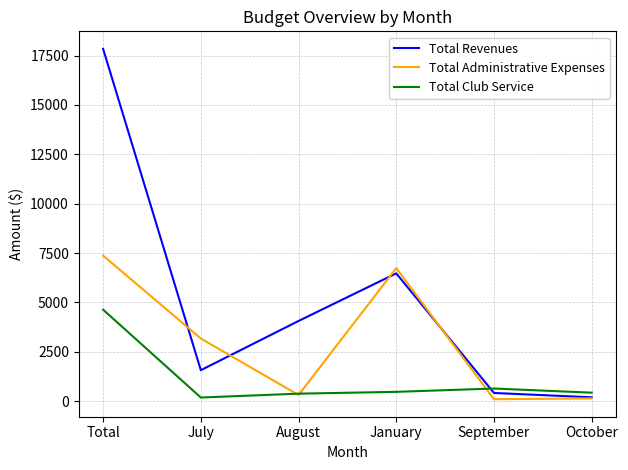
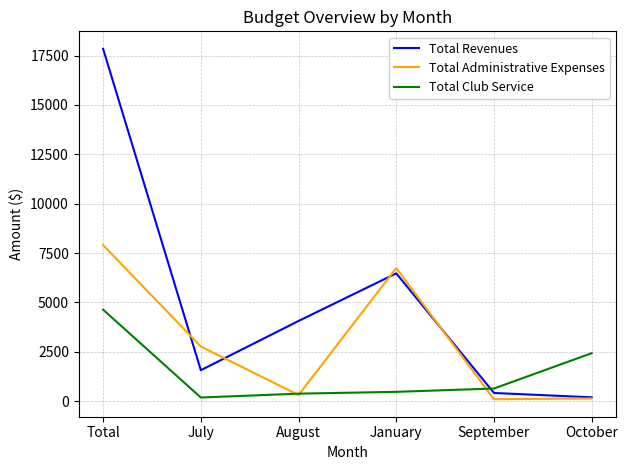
  {
    "Total Revenues": {
      "Total": 17800,
      "July": 1600,
      "August": 4100,
      "January": 6500,
      "September": 400
    },
    "Total Administrative Expenses": {
-     "Total": 7400,
-     "July": 3200,
+     "Total": 7900,
+     "July": 2800,
      "January": 6700,
      "September": 100
    },
    "Total Club Service": {
      "Total": 4600,
      "July": 200,
      "January": 500,
      "September": 600,
-     "October": 400
+     "October": 2400
    }
  }
